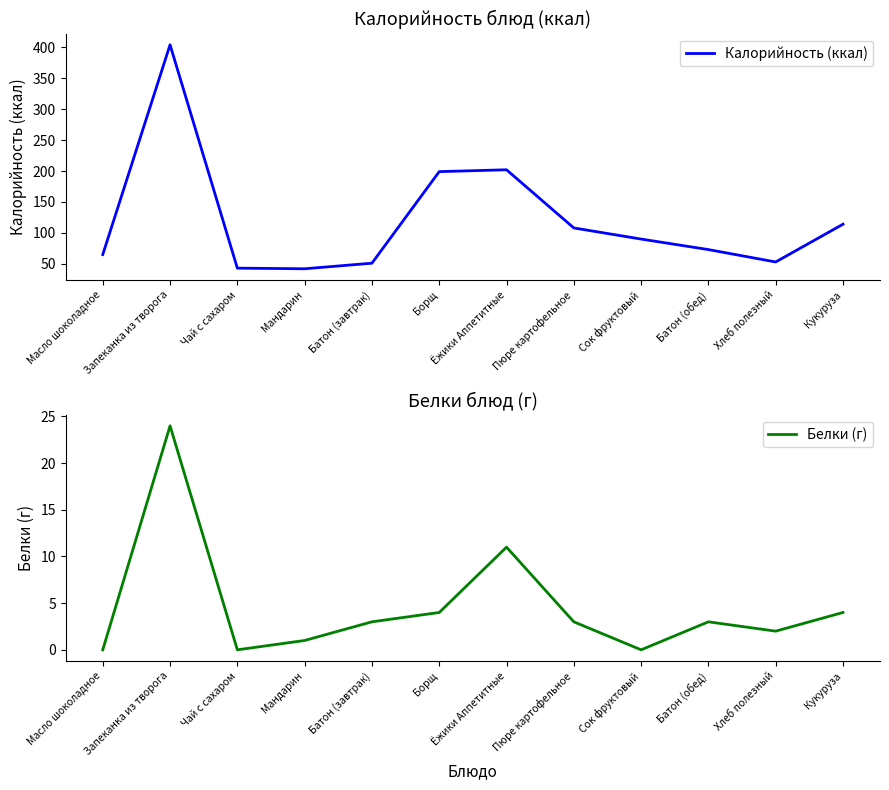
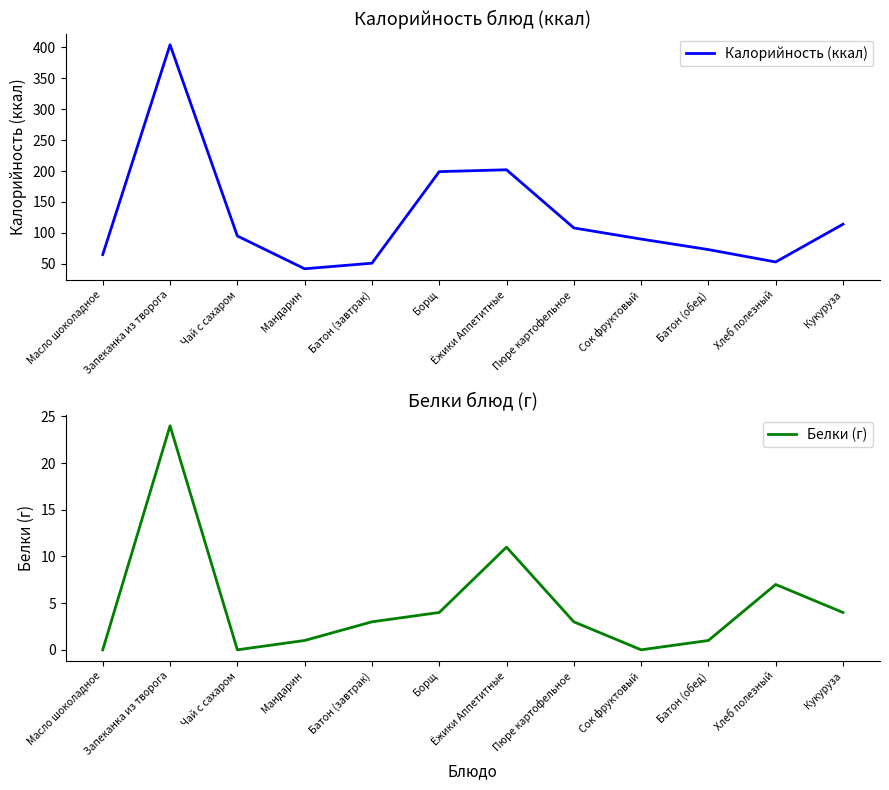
  {
    "Калорийность блюд (ккал)": {
      "Масло шоколадное": 70,
      "Запеканка из творога": 400,
-     "Чай с сахаром": 40,
+     "Чай с сахаром": 100,
      "Мандарин": 40,
      "Батон (завтрак)": 50,
      "Борщ": 200,
      "Ёжики Аппетитные": 200,
      "Пюре картофельное": 110,
      "Сок фруктовый": 90,
      "Батон (обед)": 70,
      "Хлеб полезный": 50,
      "Кукуруза": 110
    },
    "Белки блюд (г)": {
      "Масло шоколадное": 0,
      "Запеканка из творога": 24,
      "Чай с сахаром": 0,
      "Мандарин": 1,
      "Батон (завтрак)": 3,
      "Борщ": 4,
      "Ёжики Аппетитные": 11,
      "Пюре картофельное": 3,
      "Сок фруктовый": 0,
-     "Батон (обед)": 3,
-     "Хлеб полезный": 2,
+     "Батон (обед)": 1,
+     "Хлеб полезный": 7,
      "Кукуруза": 4
    }
  }
